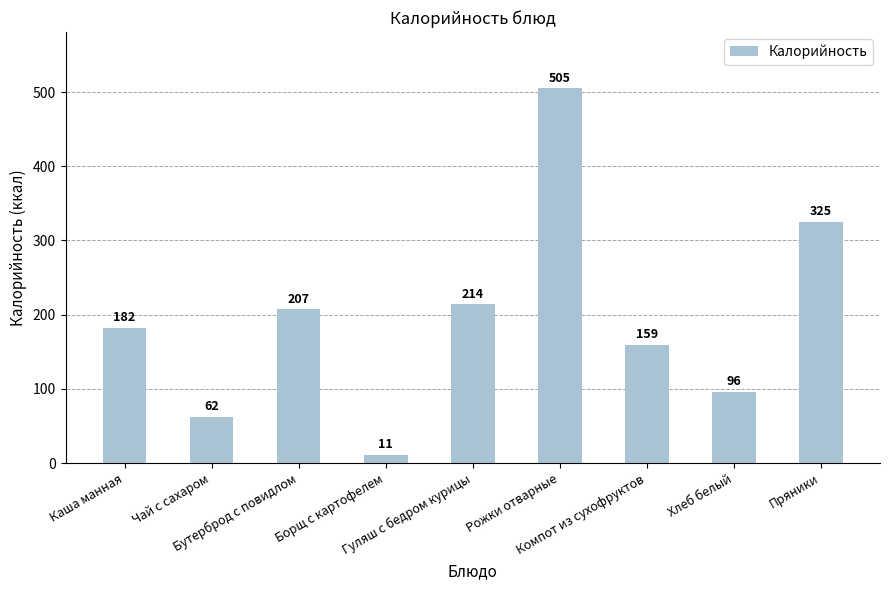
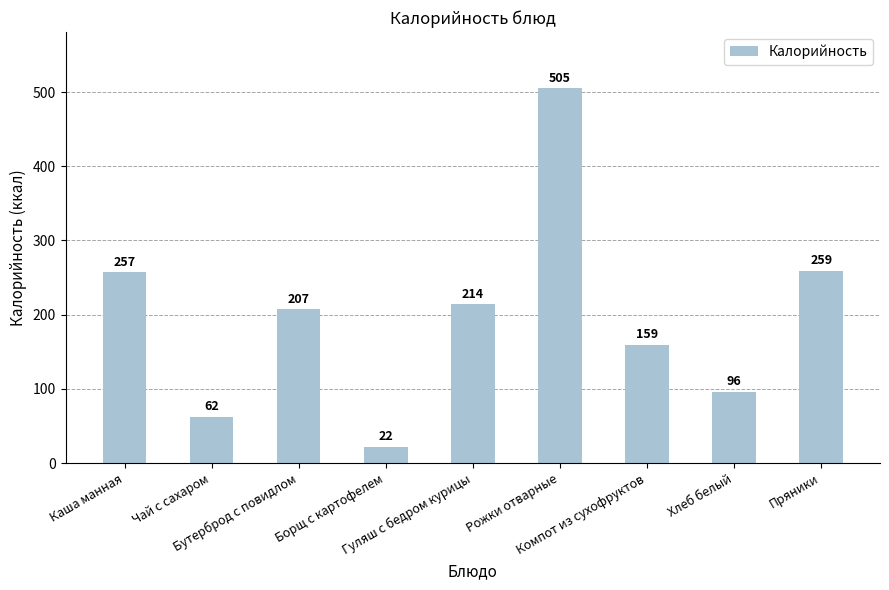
  {
-   "Каша манная": 182,
+   "Каша манная": 257,
    "Чай с сахаром": 62,
    "Бутерброд с повидлом": 207,
-   "Борщ с картофелем": 11,
+   "Борщ с картофелем": 22,
    "Гуляш с бедром курицы": 214,
    "Рожки отварные": 505,
    "Компот из сухофруктов": 159,
    "Хлеб белый": 96,
-   "Пряники": 325
+   "Пряники": 259
  }
